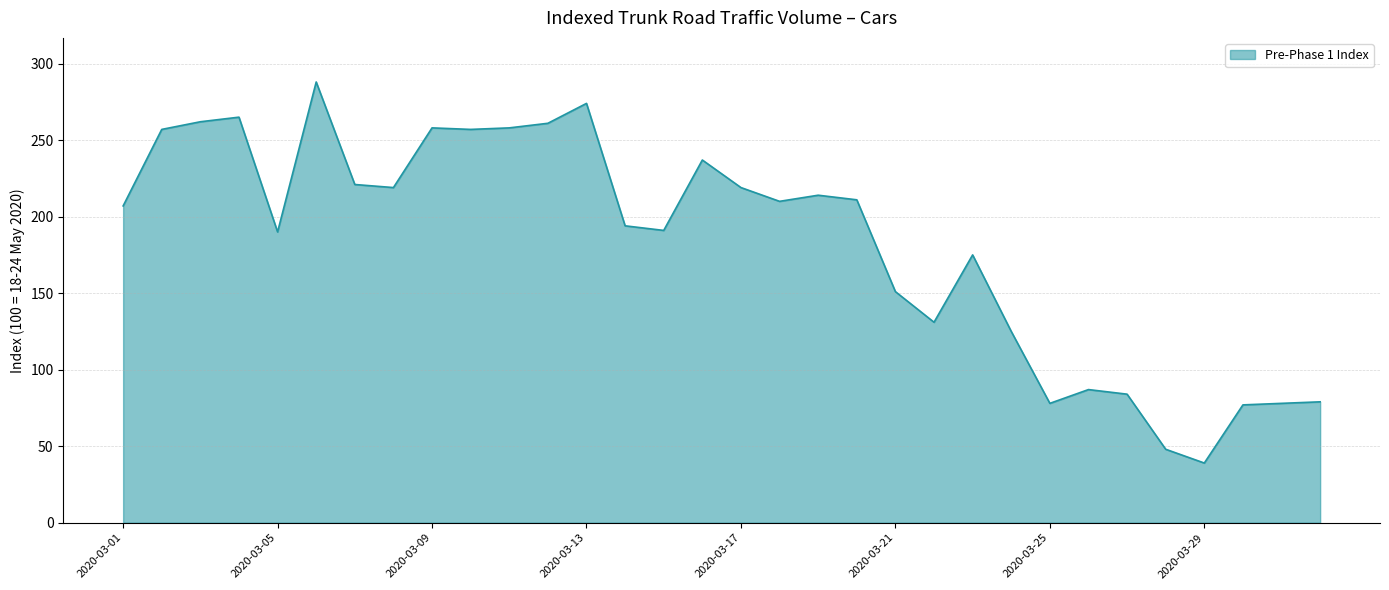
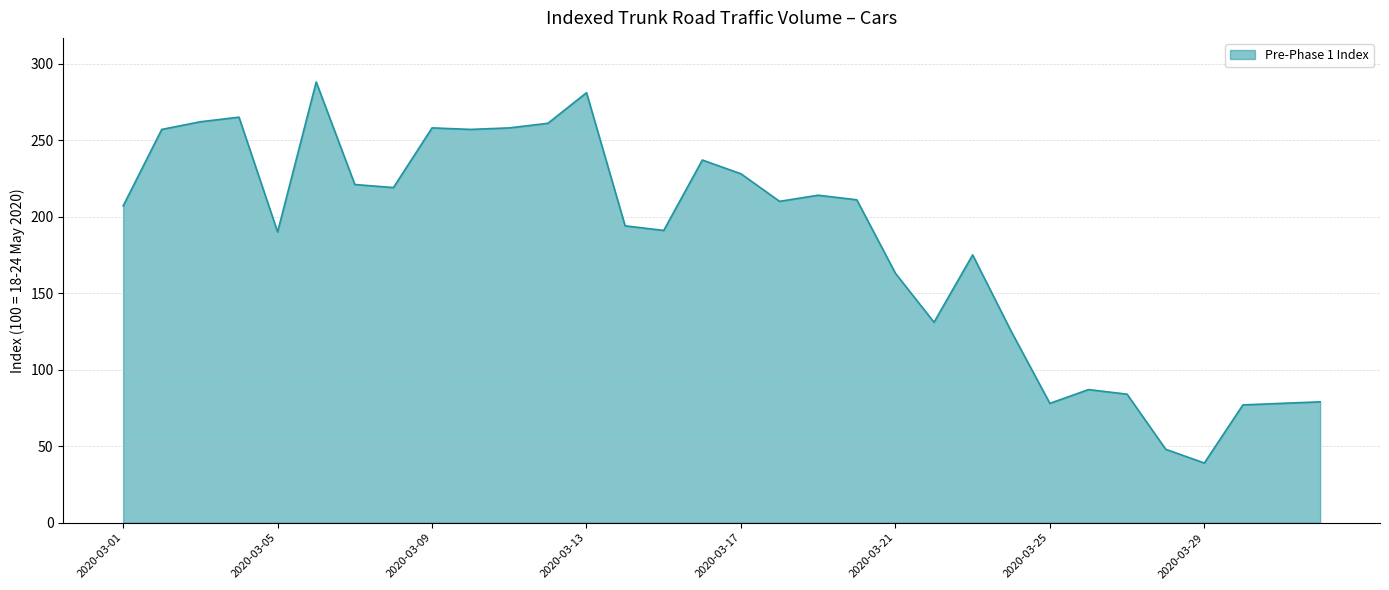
  {
    "2020-03-01": 207,
    "2020-03-05": 190,
    "2020-03-09": 258,
-   "2020-03-13": 274,
-   "2020-03-17": 219,
-   "2020-03-21": 151,
+   "2020-03-13": 281,
+   "2020-03-17": 228,
+   "2020-03-21": 163,
    "2020-03-25": 78,
    "2020-03-29": 39
  }
